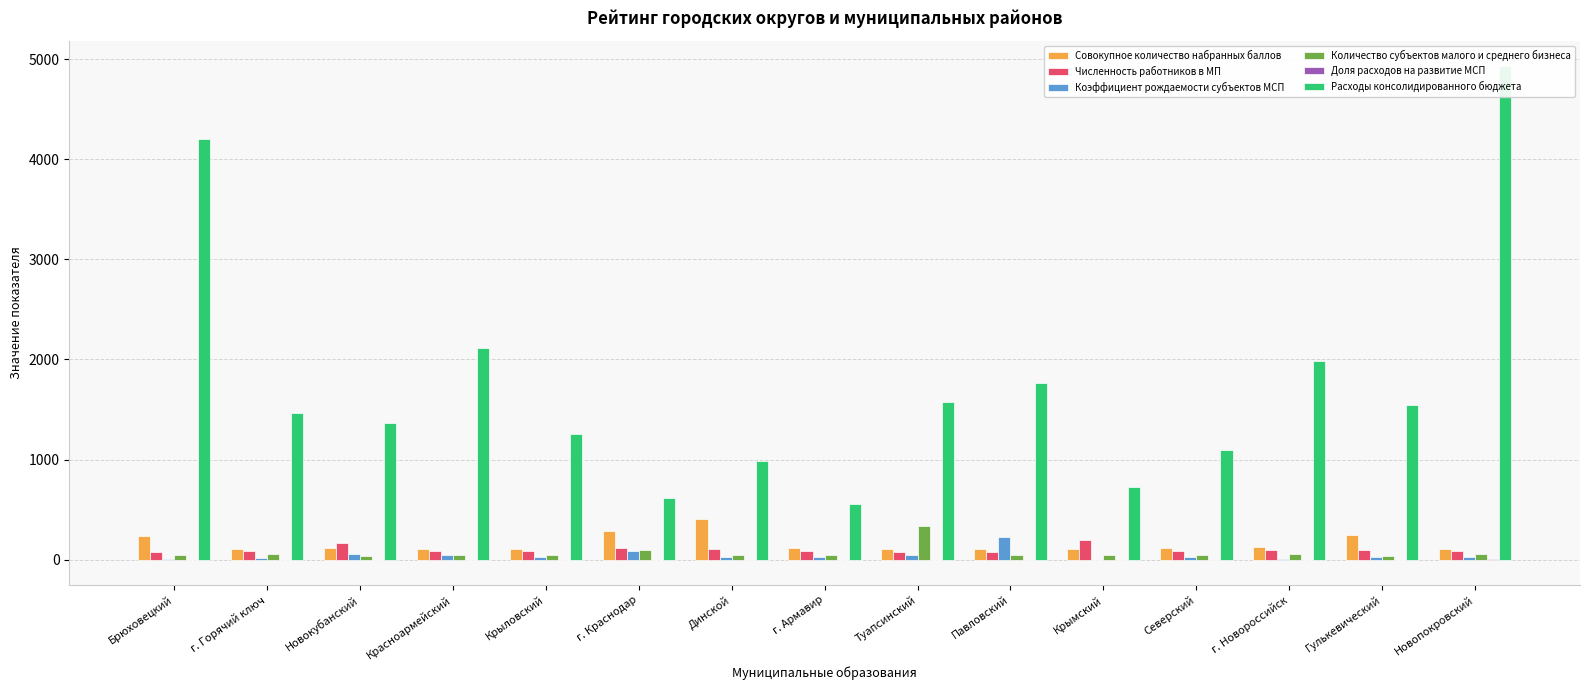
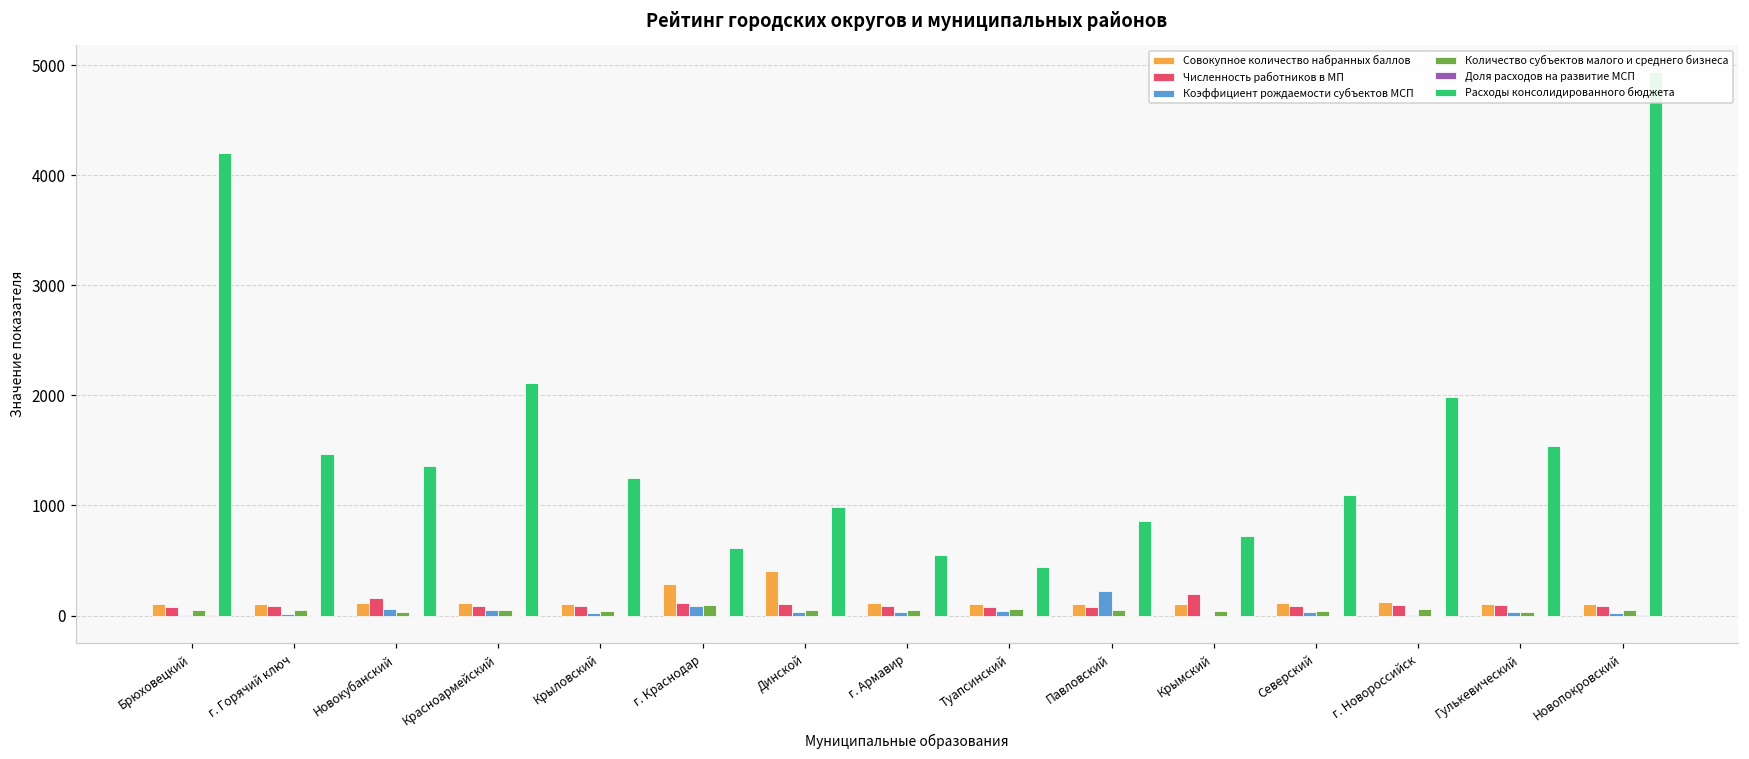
  {
    "Совокупное количество набранных баллов": {
-     "Брюховецкий": 240,
+     "Брюховецкий": 100,
      "г. Горячий ключ": 110,
      "Новокубанский": 120,
      "Красноармейский": 110,
      "Крыловский": 110,
      "г. Краснодар": 290,
      "Динской": 410,
      "г. Армавир": 110,
      "Туапсинский": 110,
      "Павловский": 100,
      "Крымский": 100,
      "Северский": 110,
      "г. Новороссийск": 120,
-     "Гулькевический": 240,
+     "Гулькевический": 110,
      "Новопокровский": 100
    },
    "Численность работников в МП": {
      "Брюховецкий": 80,
      "г. Горячий ключ": 90,
      "Новокубанский": 160,
      "Красноармейский": 90,
      "Крыловский": 90,
      "г. Краснодар": 110,
      "Динской": 100,
      "г. Армавир": 90,
      "Туапсинский": 80,
      "Павловский": 80,
      "Крымский": 200,
      "Северский": 90,
      "г. Новороссийск": 100,
      "Гулькевический": 90,
      "Новопокровский": 90
    },
    "Коэффициент рождаемости субъектов МСП": {
      "Новокубанский": 60,
      "Красноармейский": 50,
      "г. Краснодар": 90,
      "Динской": 30,
      "г. Армавир": 30,
      "Туапсинский": 50,
      "Павловский": 220,
      "Северский": 30,
      "Гулькевический": 30,
      "Новопокровский": 30
    },
    "Количество субъектов малого и среднего бизнеса": {
      "Брюховецкий": 50,
      "г. Горячий ключ": 50,
      "Новокубанский": 40,
      "Красноармейский": 50,
      "Крыловский": 40,
      "г. Краснодар": 90,
      "Динской": 50,
      "г. Армавир": 50,
-     "Туапсинский": 340,
+     "Туапсинский": 60,
      "Павловский": 50,
      "Крымский": 40,
      "Северский": 40,
      "г. Новороссийск": 60,
      "Гулькевический": 30,
      "Новопокровский": 50
    },
    "Расходы консолидированного бюджета": {
      "Брюховецкий": 4200,
      "г. Горячий ключ": 1460,
      "Новокубанский": 1360,
      "Красноармейский": 2110,
      "Крыловский": 1250,
      "г. Краснодар": 610,
      "Динской": 990,
      "г. Армавир": 550,
-     "Туапсинский": 1570,
-     "Павловский": 1760,
+     "Туапсинский": 440,
+     "Павловский": 860,
      "Крымский": 720,
      "Северский": 1090,
      "г. Новороссийск": 1990,
      "Гулькевический": 1540
    }
  }
